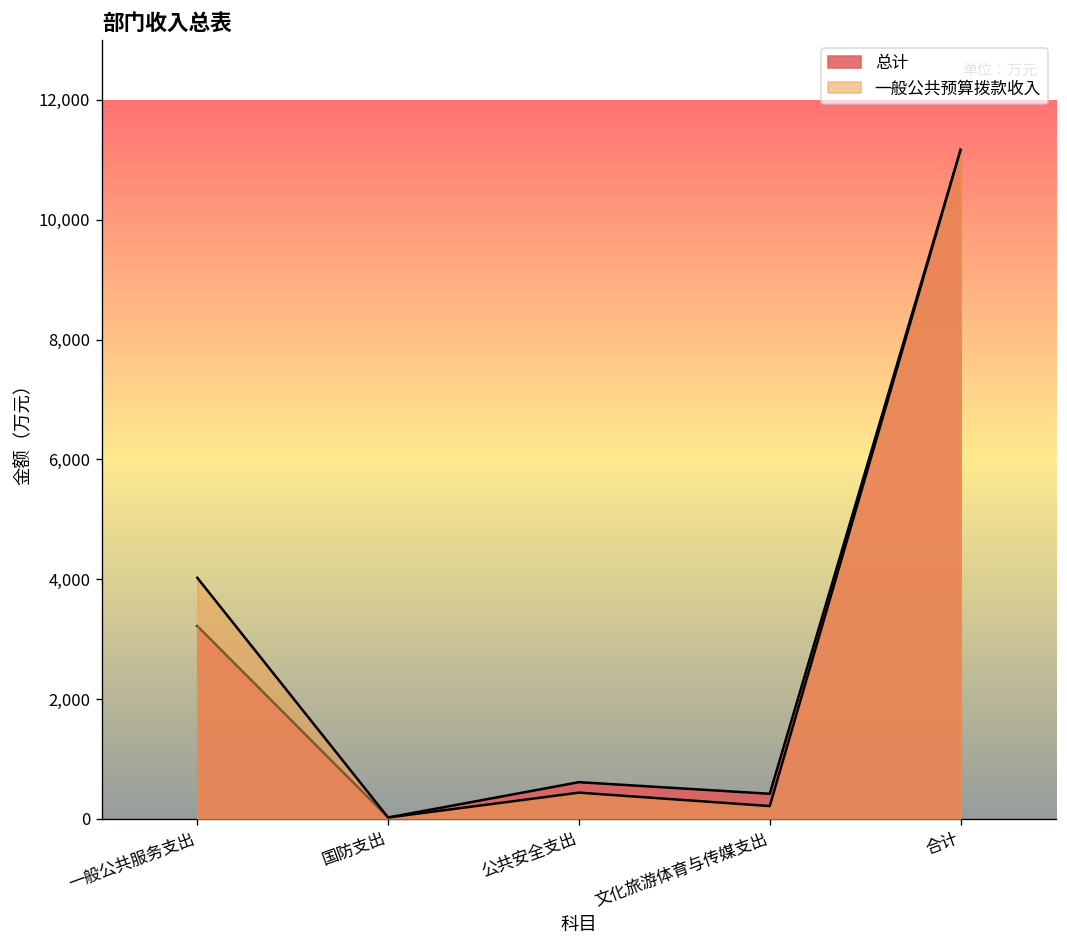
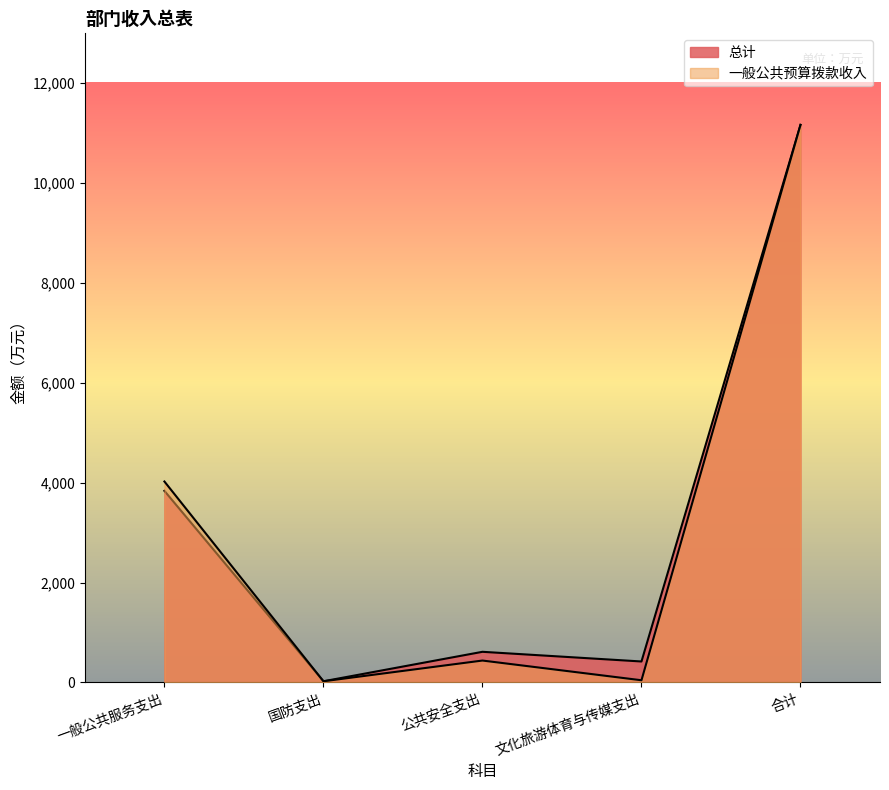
  {
    "总计": {
-     "一般公共服务支出": "3,200",
+     "一般公共服务支出": "3,800",
      "公共安全支出": "600",
      "文化旅游体育与传媒支出": "400"
    },
    "一般公共预算拨款收入": {
      "一般公共服务支出": "4,000",
      "公共安全支出": "400",
-     "文化旅游体育与传媒支出": "200"
+     "文化旅游体育与传媒支出": "0"
    }
  }
